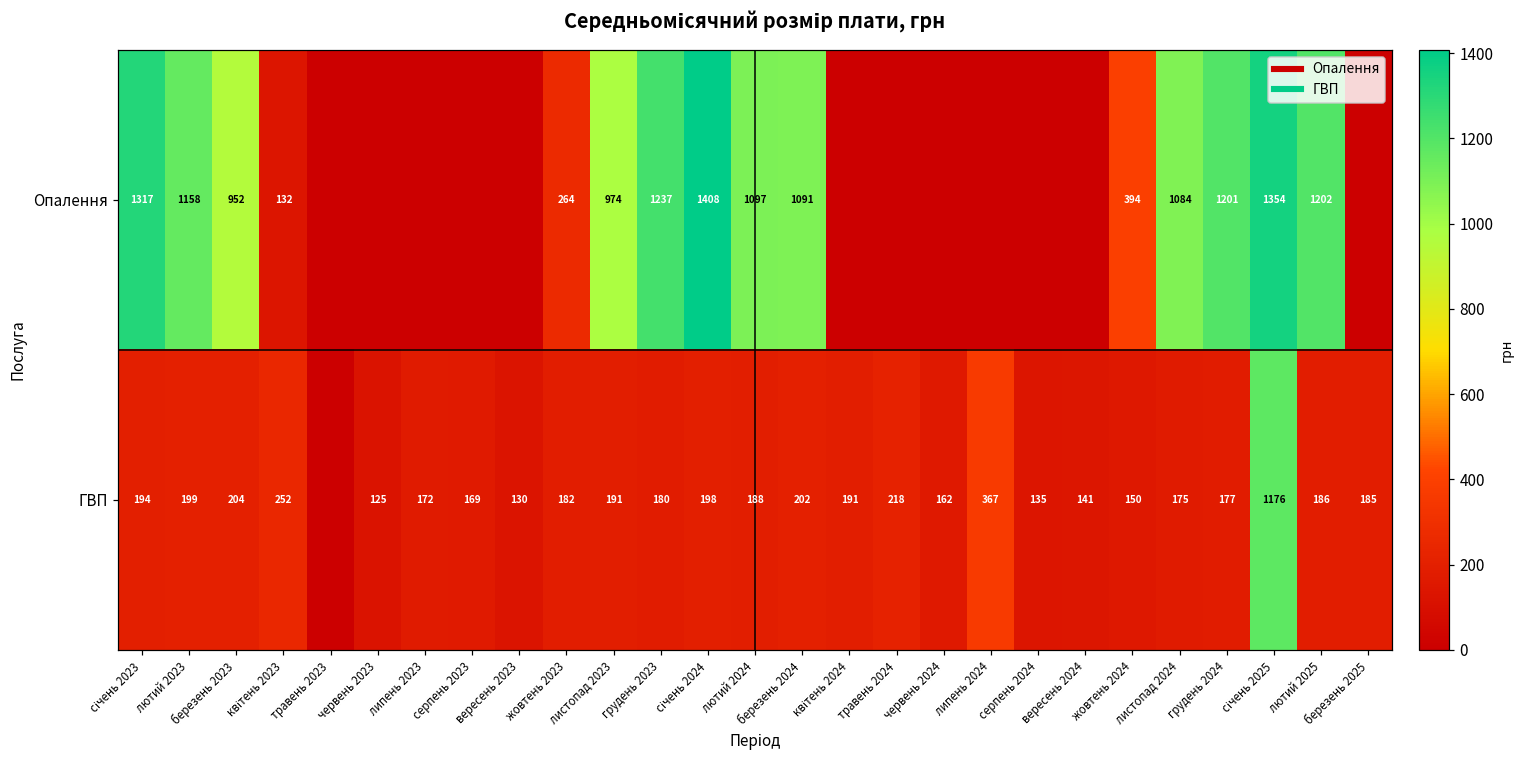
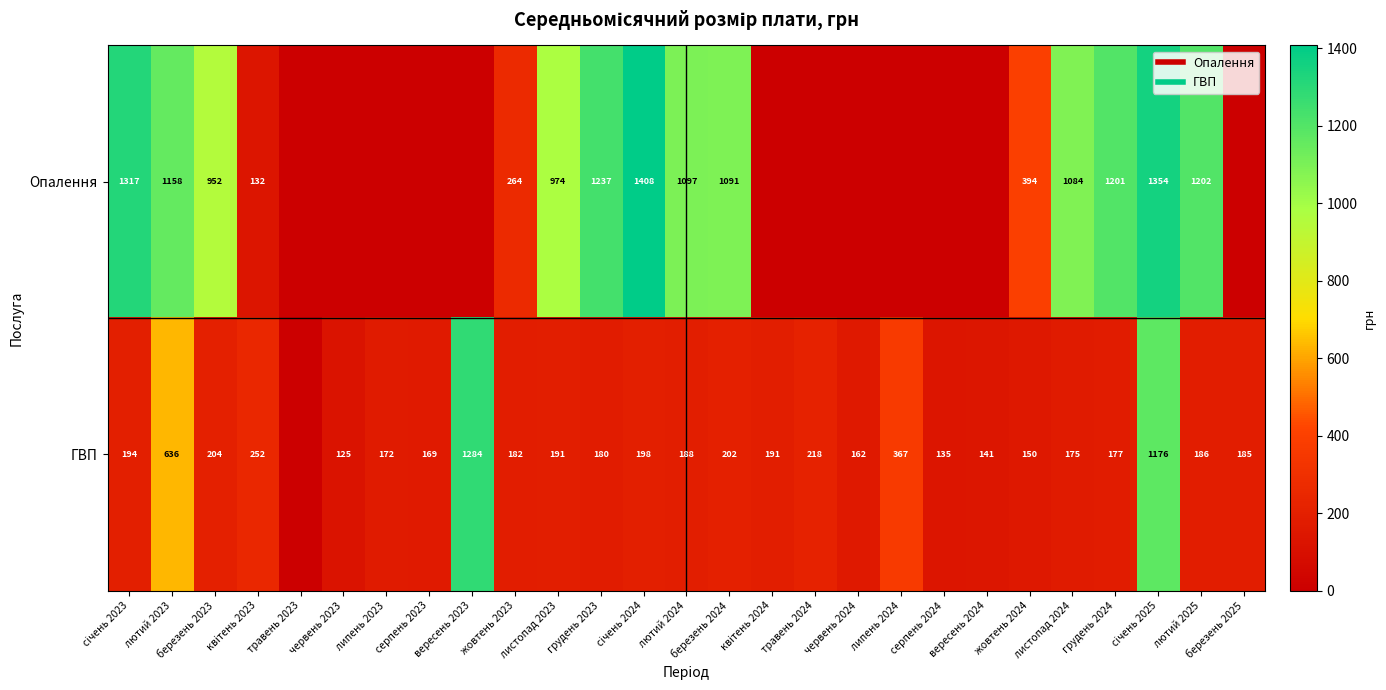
  {
    "Опалення": {
      "січень 2023": 1317,
      "лютий 2023": 1158,
      "березень 2023": 952,
      "квітень 2023": 132,
      "жовтень 2023": 264,
      "листопад 2023": 974,
      "грудень 2023": 1237,
      "січень 2024": 1408,
      "лютий 2024": 1097,
      "березень 2024": 1091,
      "жовтень 2024": 394,
      "листопад 2024": 1084,
      "грудень 2024": 1201,
      "січень 2025": 1354,
      "лютий 2025": 1202
    },
    "ГВП": {
      "січень 2023": 194,
-     "лютий 2023": 199,
+     "лютий 2023": 636,
      "березень 2023": 204,
      "квітень 2023": 252,
      "червень 2023": 125,
      "липень 2023": 172,
      "серпень 2023": 169,
-     "вересень 2023": 130,
+     "вересень 2023": 1284,
      "жовтень 2023": 182,
      "листопад 2023": 191,
      "грудень 2023": 180,
      "січень 2024": 198,
      "лютий 2024": 188,
      "березень 2024": 202,
      "квітень 2024": 191,
      "травень 2024": 218,
      "червень 2024": 162,
      "липень 2024": 367,
      "серпень 2024": 135,
      "вересень 2024": 141,
      "жовтень 2024": 150,
      "листопад 2024": 175,
      "грудень 2024": 177,
      "січень 2025": 1176,
      "лютий 2025": 186,
      "березень 2025": 185
    }
  }
